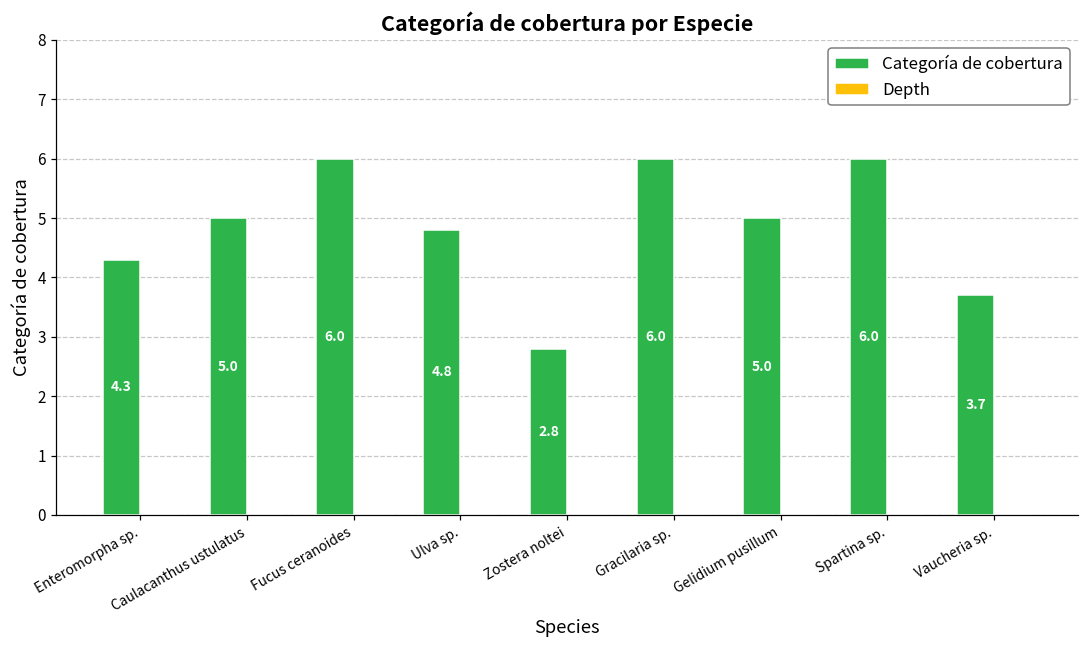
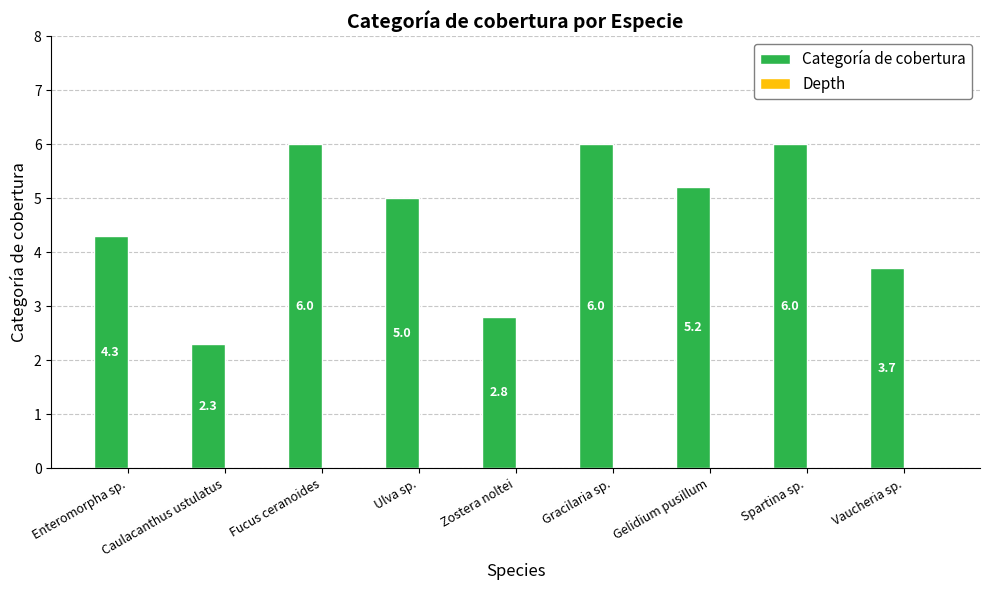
  {
    "Categoría de cobertura": {
      "Enteromorpha sp.": 4.3,
-     "Caulacanthus ustulatus": 5.0,
+     "Caulacanthus ustulatus": 2.3,
      "Fucus ceranoides": 6.0,
-     "Ulva sp.": 4.8,
+     "Ulva sp.": 5.0,
      "Zostera noltei": 2.8,
      "Gracilaria sp.": 6.0,
-     "Gelidium pusillum": 5.0,
+     "Gelidium pusillum": 5.2,
      "Spartina sp.": 6.0,
      "Vaucheria sp.": 3.7
    },
    "Depth": {
      "Enteromorpha sp.": 0.0,
      "Caulacanthus ustulatus": 0.0,
      "Fucus ceranoides": 0.0,
      "Ulva sp.": 0.0,
      "Zostera noltei": 0.0,
      "Gracilaria sp.": 0.0,
      "Gelidium pusillum": 0.0,
      "Spartina sp.": 0.0,
      "Vaucheria sp.": 0.0
    }
  }
